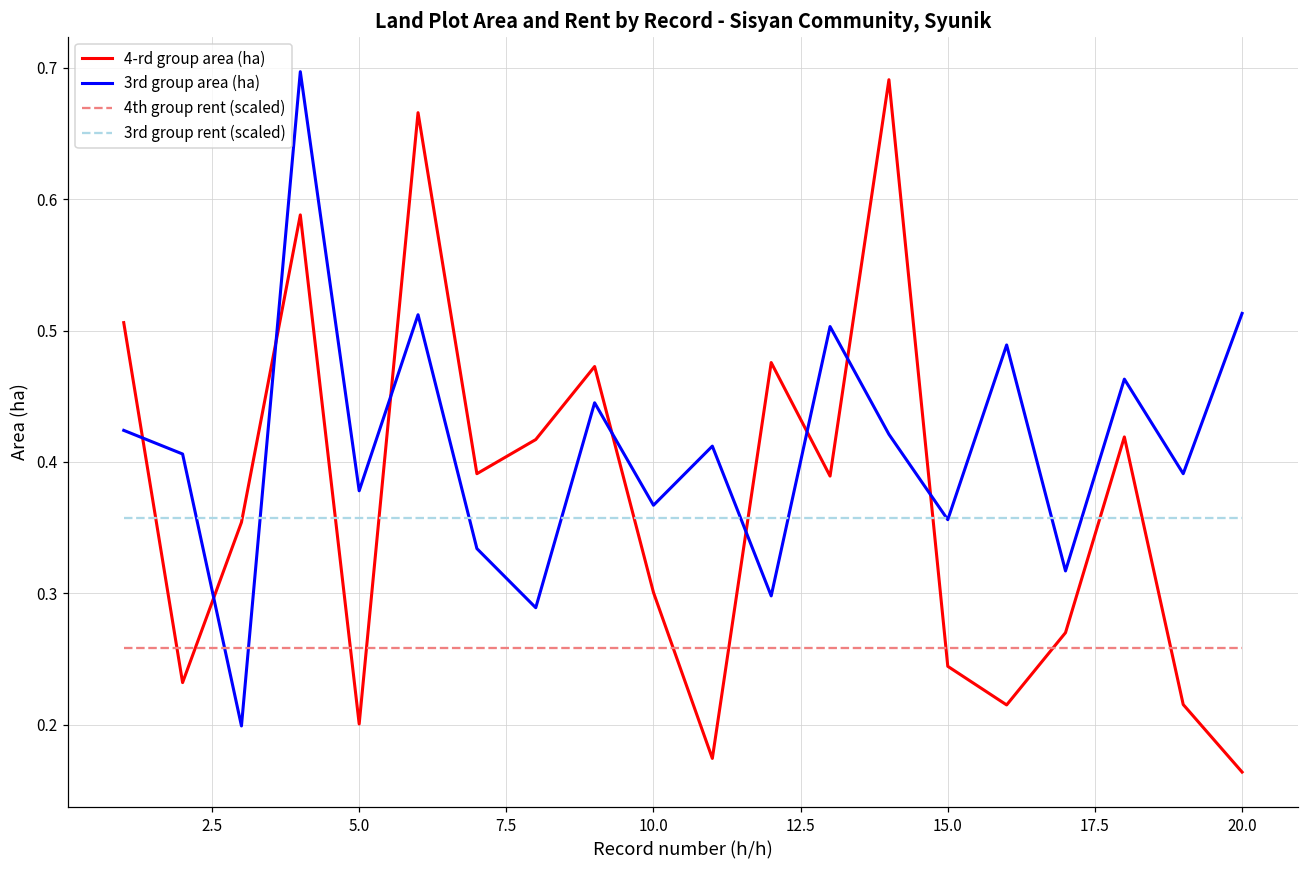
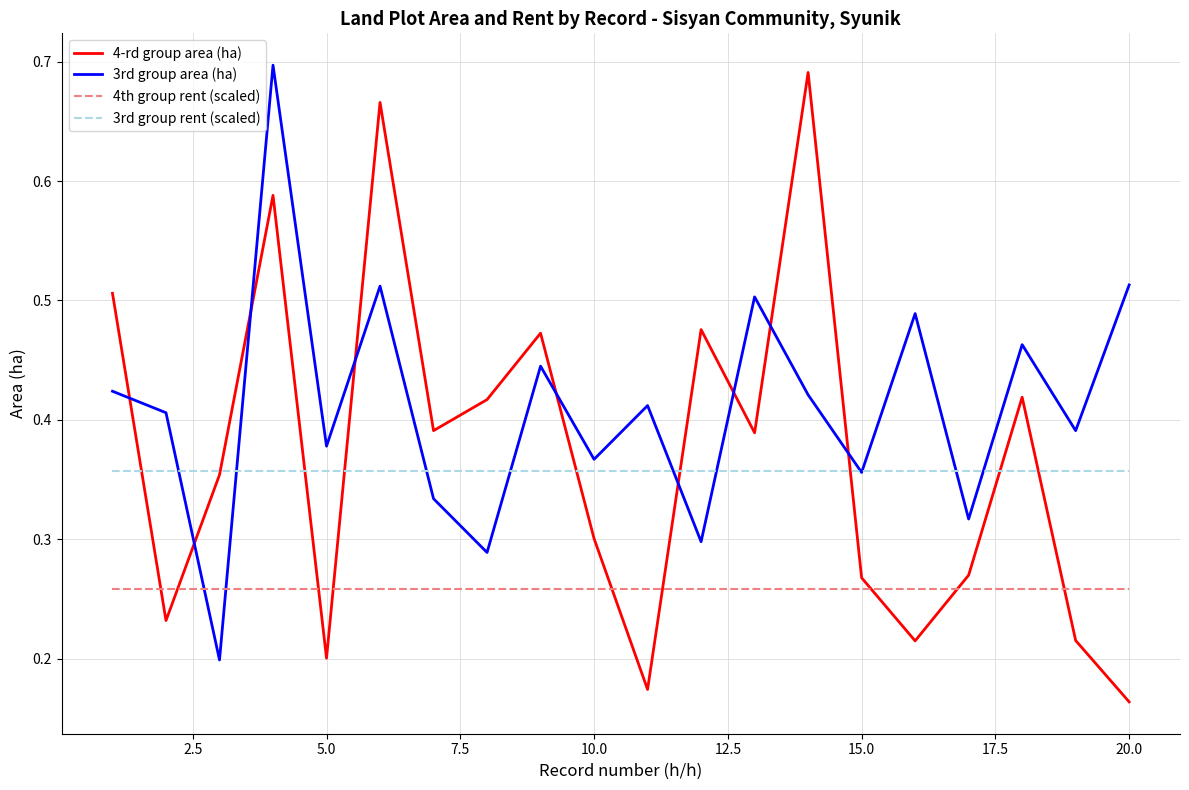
  {
    "4-rd group area (ha)": {
      "5.0": 0.201,
      "10.0": 0.301,
-     "15.0": 0.244,
+     "15.0": 0.268,
      "20.0": 0.164
    },
    "3rd group area (ha)": {
      "5.0": 0.378,
      "10.0": 0.367,
      "20.0": 0.513
    },
    "4th group rent (scaled)": {
      "5.0": 0.258,
      "10.0": 0.258,
      "15.0": 0.258,
      "20.0": 0.258
    },
    "3rd group rent (scaled)": {
      "5.0": 0.357,
      "10.0": 0.357,
      "20.0": 0.357
    }
  }
